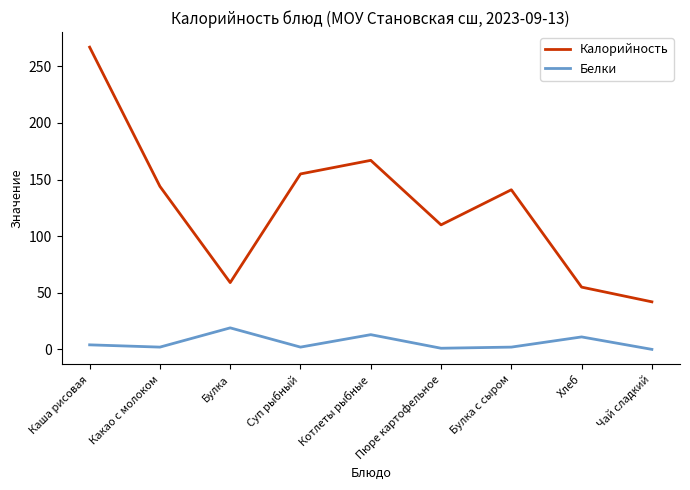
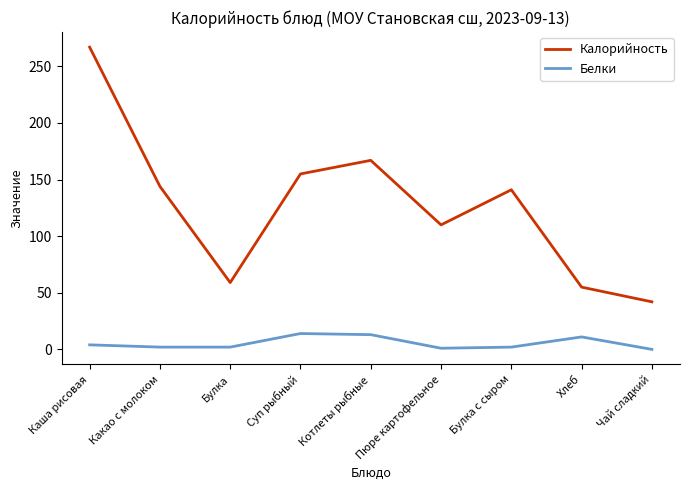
  {
    "Калорийность": {
      "Каша рисовая": 267,
      "Какао с молоком": 144,
      "Булка": 59,
      "Суп рыбный": 155,
      "Котлеты рыбные": 167,
      "Пюре картофельное": 110,
      "Булка с сыром": 141,
      "Хлеб": 55,
      "Чай сладкий": 42
    },
    "Белки": {
      "Каша рисовая": 4,
      "Какао с молоком": 2,
-     "Булка": 19,
-     "Суп рыбный": 2,
+     "Булка": 2,
+     "Суп рыбный": 14,
      "Котлеты рыбные": 13,
      "Пюре картофельное": 1,
      "Булка с сыром": 2,
      "Хлеб": 11,
      "Чай сладкий": 0
    }
  }
